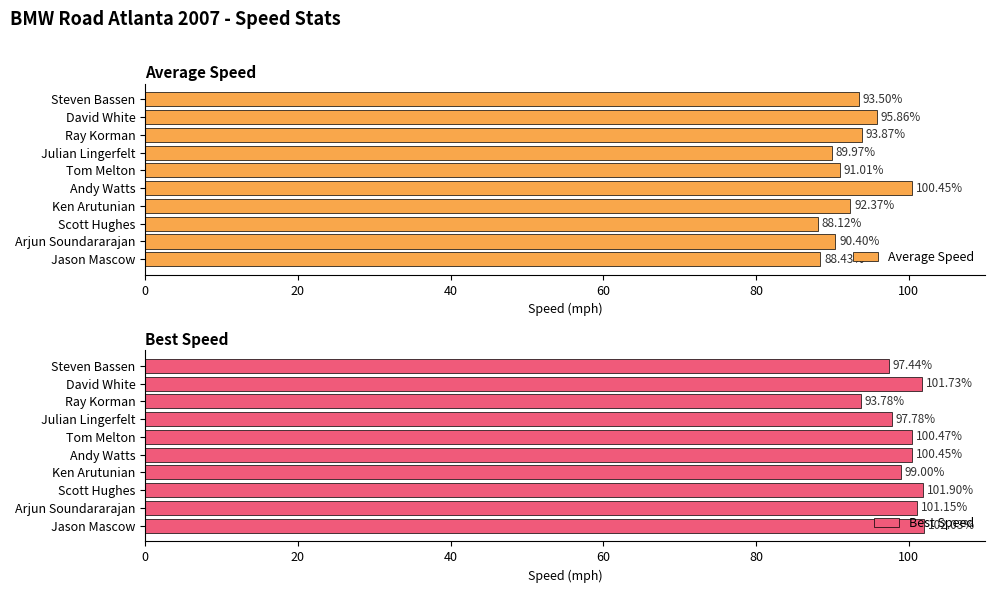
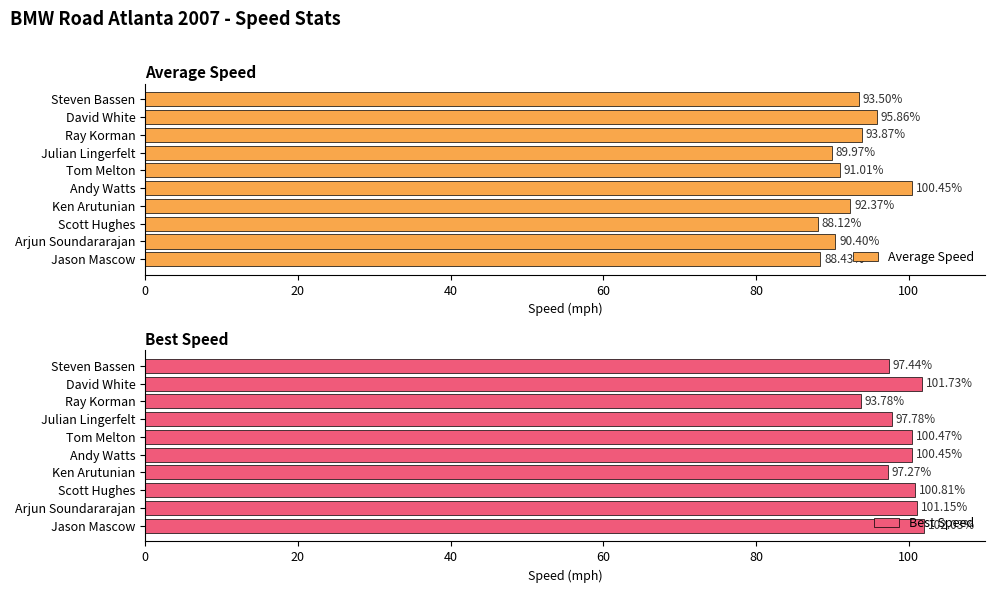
  {
    "Average Speed": {
      "Steven Bassen": "93.50%",
      "David White": "95.86%",
      "Ray Korman": "93.87%",
      "Julian Lingerfelt": "89.97%",
      "Tom Melton": "91.01%",
      "Andy Watts": "100.45%",
      "Ken Arutunian": "92.37%",
      "Scott Hughes": "88.12%",
      "Arjun Soundararajan": "90.40%",
      "Jason Mascow": "88.43%"
    },
    "Best Speed": {
      "Steven Bassen": "97.44%",
      "David White": "101.73%",
      "Ray Korman": "93.78%",
      "Julian Lingerfelt": "97.78%",
      "Tom Melton": "100.47%",
      "Andy Watts": "100.45%",
-     "Ken Arutunian": "99.00%",
-     "Scott Hughes": "101.90%",
+     "Ken Arutunian": "97.27%",
+     "Scott Hughes": "100.81%",
      "Arjun Soundararajan": "101.15%",
      "Jason Mascow": "102.03%"
    }
  }
